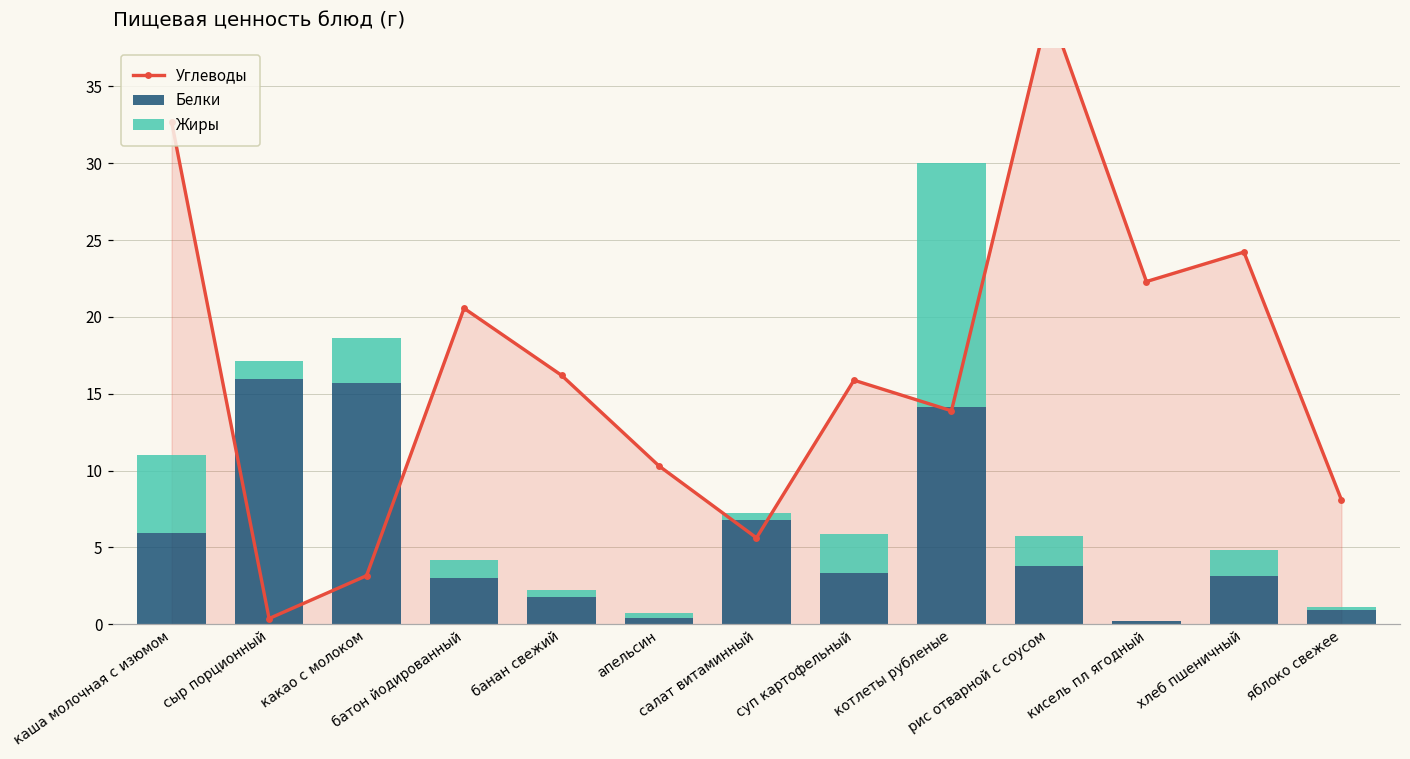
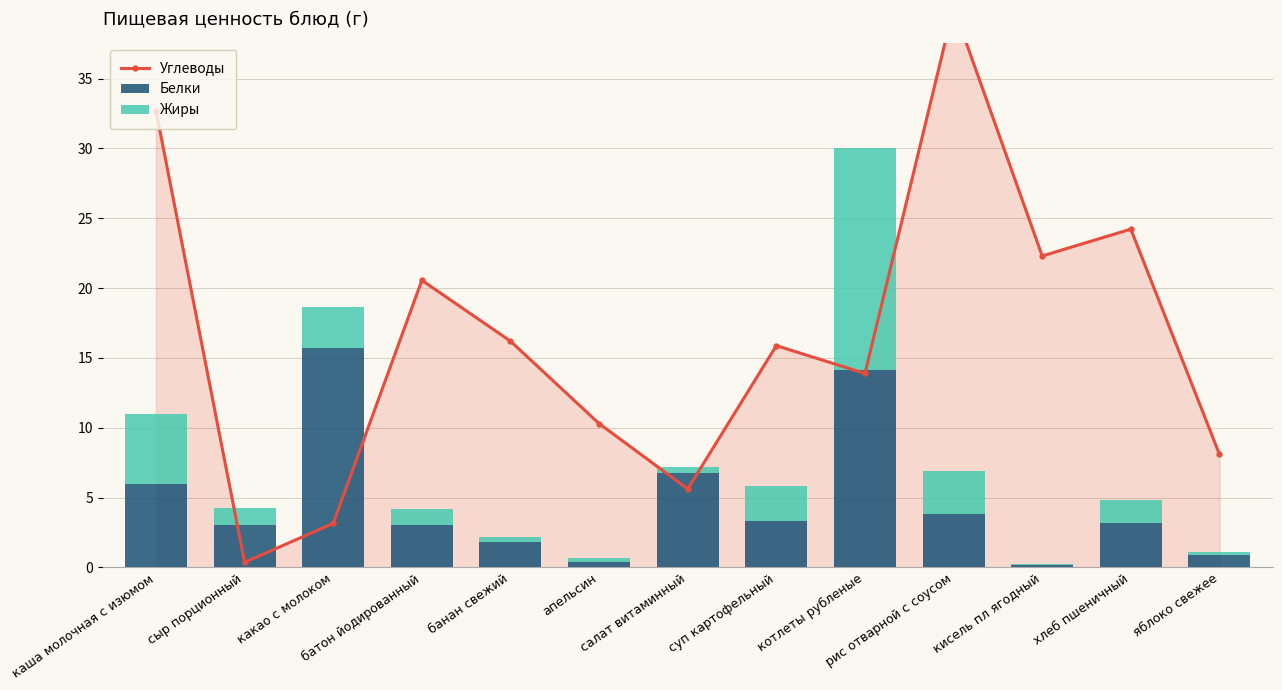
  {
    "Белки": {
      "каша молочная с изюмом": 6.0,
-     "сыр порционный": 15.9,
+     "сыр порционный": 3.1,
      "какао с молоком": 15.7,
      "батон йодированный": 3.0,
      "банан свежий": 1.8,
      "апельсин": 0.4,
      "салат витаминный": 6.8,
      "суп картофельный": 3.3,
      "котлеты рубленые": 14.1,
      "рис отварной с соусом": 3.8,
      "кисель пл ягодный": 0.2,
      "хлеб пшеничный": 3.2,
      "яблоко свежее": 0.9
    },
    "Углеводы": {
      "сыр порционный": 0.4,
      "какао с молоком": 3.2,
      "батон йодированный": 20.6,
      "банан свежий": 16.2,
      "апельсин": 10.3,
      "салат витаминный": 5.6,
      "суп картофельный": 15.9,
      "котлеты рубленые": 13.9,
      "кисель пл ягодный": 22.3,
      "хлеб пшеничный": 24.2,
      "яблоко свежее": 8.1
    },
    "Жиры": {
      "каша молочная с изюмом": 5.1,
      "сыр порционный": 1.2,
      "какао с молоком": 3.0,
      "батон йодированный": 1.1,
      "банан свежий": 0.4,
      "апельсин": 0.3,
      "салат витаминный": 0.4,
      "суп картофельный": 2.5,
      "котлеты рубленые": 15.9,
-     "рис отварной с соусом": 1.9,
+     "рис отварной с соусом": 3.1,
      "хлеб пшеничный": 1.7,
      "яблоко свежее": 0.2
    }
  }
